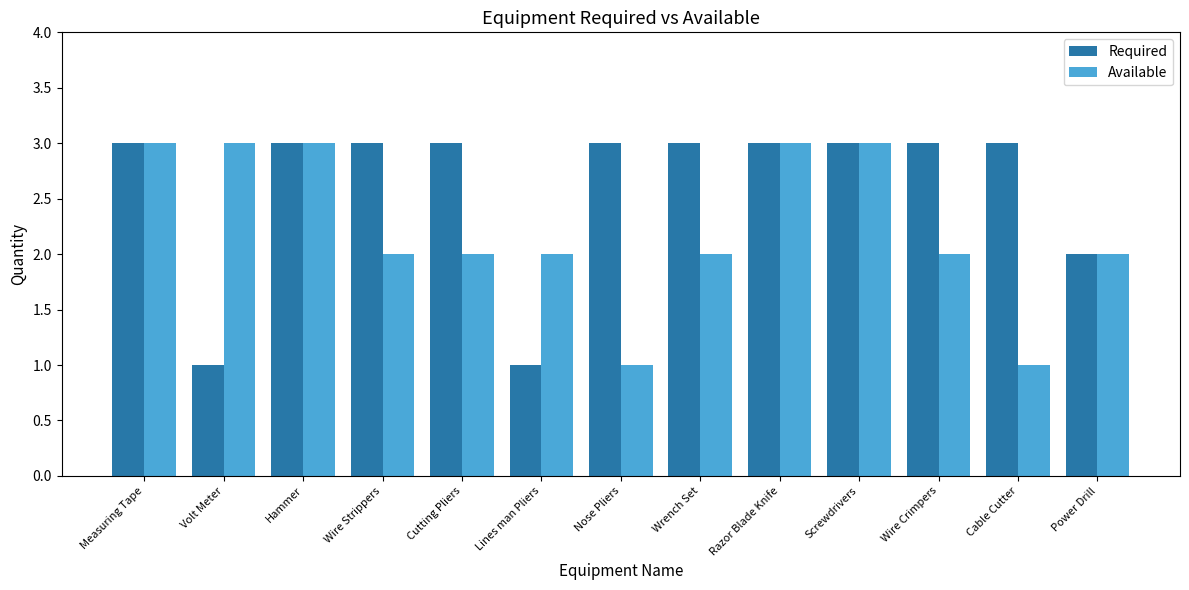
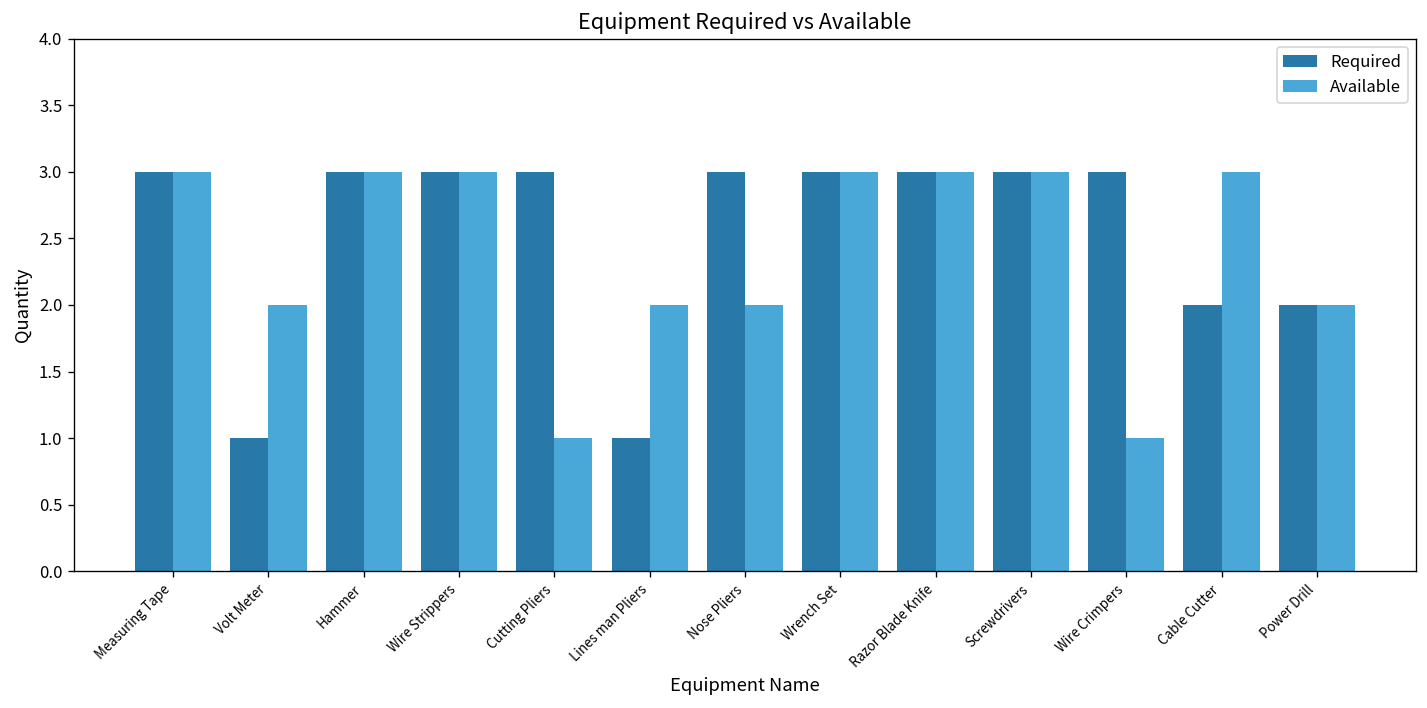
  {
    "Required": {
      "Measuring Tape": 3,
      "Volt Meter": 1,
      "Hammer": 3,
      "Wire Strippers": 3,
      "Cutting Pliers": 3,
      "Lines man Pliers": 1,
      "Nose Pliers": 3,
      "Wrench Set": 3,
      "Razor Blade Knife": 3,
      "Screwdrivers": 3,
      "Wire Crimpers": 3,
-     "Cable Cutter": 3,
+     "Cable Cutter": 2,
      "Power Drill": 2
    },
    "Available": {
      "Measuring Tape": 3,
-     "Volt Meter": 3,
+     "Volt Meter": 2,
      "Hammer": 3,
-     "Wire Strippers": 2,
-     "Cutting Pliers": 2,
+     "Wire Strippers": 3,
+     "Cutting Pliers": 1,
      "Lines man Pliers": 2,
-     "Nose Pliers": 1,
-     "Wrench Set": 2,
+     "Nose Pliers": 2,
+     "Wrench Set": 3,
      "Razor Blade Knife": 3,
      "Screwdrivers": 3,
-     "Wire Crimpers": 2,
-     "Cable Cutter": 1,
+     "Wire Crimpers": 1,
+     "Cable Cutter": 3,
      "Power Drill": 2
    }
  }
